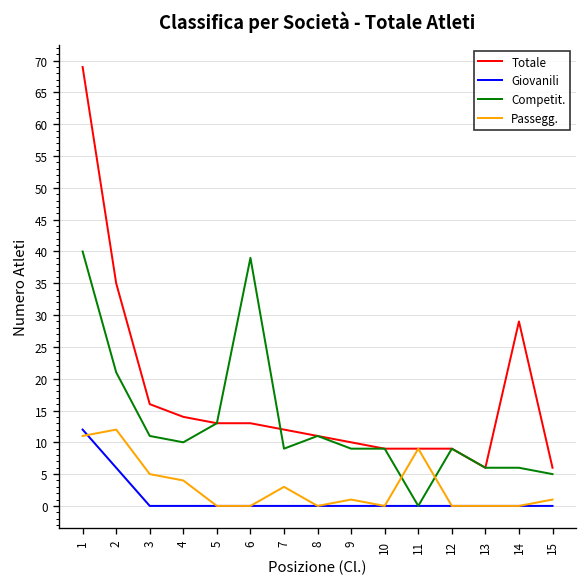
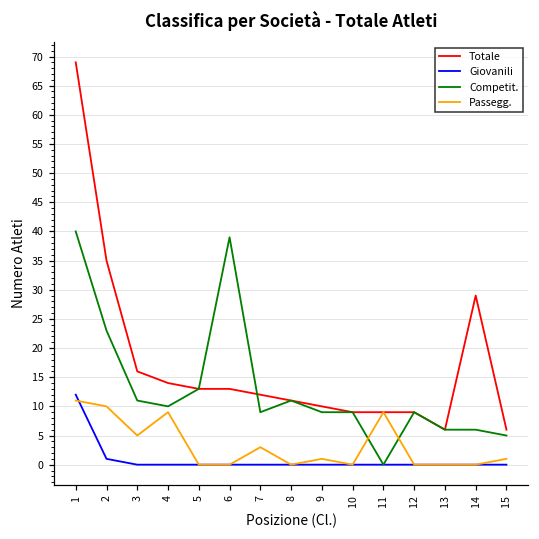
  {
    "Totale": {
      "1": 69,
      "2": 35,
      "3": 16,
      "4": 14,
      "6": 13,
      "7": 12,
      "9": 10,
      "14": 29,
      "15": 6
    },
    "Giovanili": {
      "1": 12,
-     "2": 6,
+     "2": 1,
      "3": 0,
      "4": 0,
      "7": 0,
      "9": 0,
      "15": 0
    },
    "Competit.": {
      "1": 40,
-     "2": 21,
+     "2": 23,
      "3": 11,
      "4": 10,
      "6": 39,
      "7": 9,
      "9": 9,
      "14": 6,
      "15": 5
    },
    "Passegg.": {
      "1": 11,
-     "2": 12,
+     "2": 10,
      "3": 5,
-     "4": 4,
+     "4": 9,
      "7": 3,
      "9": 1,
      "15": 1
    }
  }
